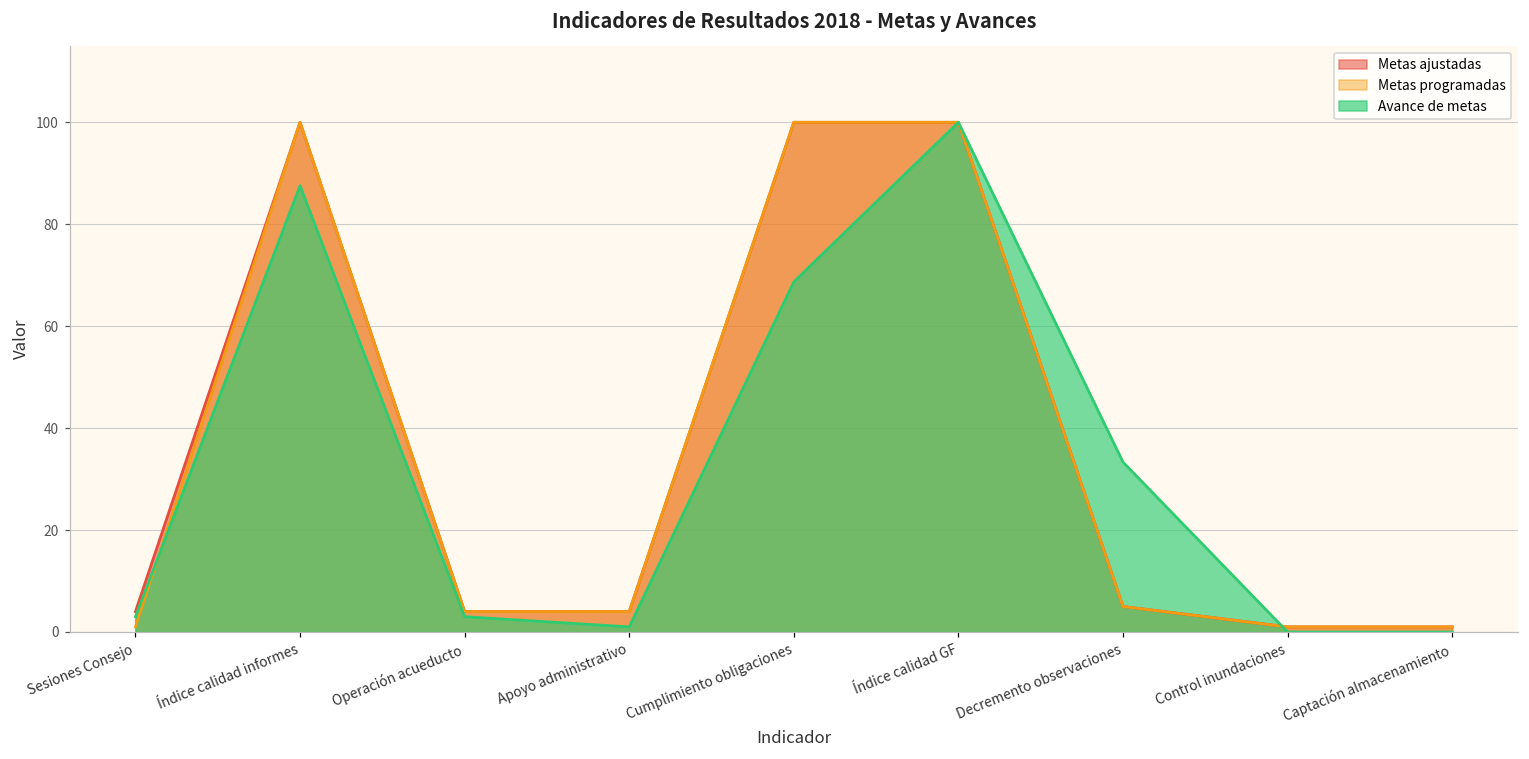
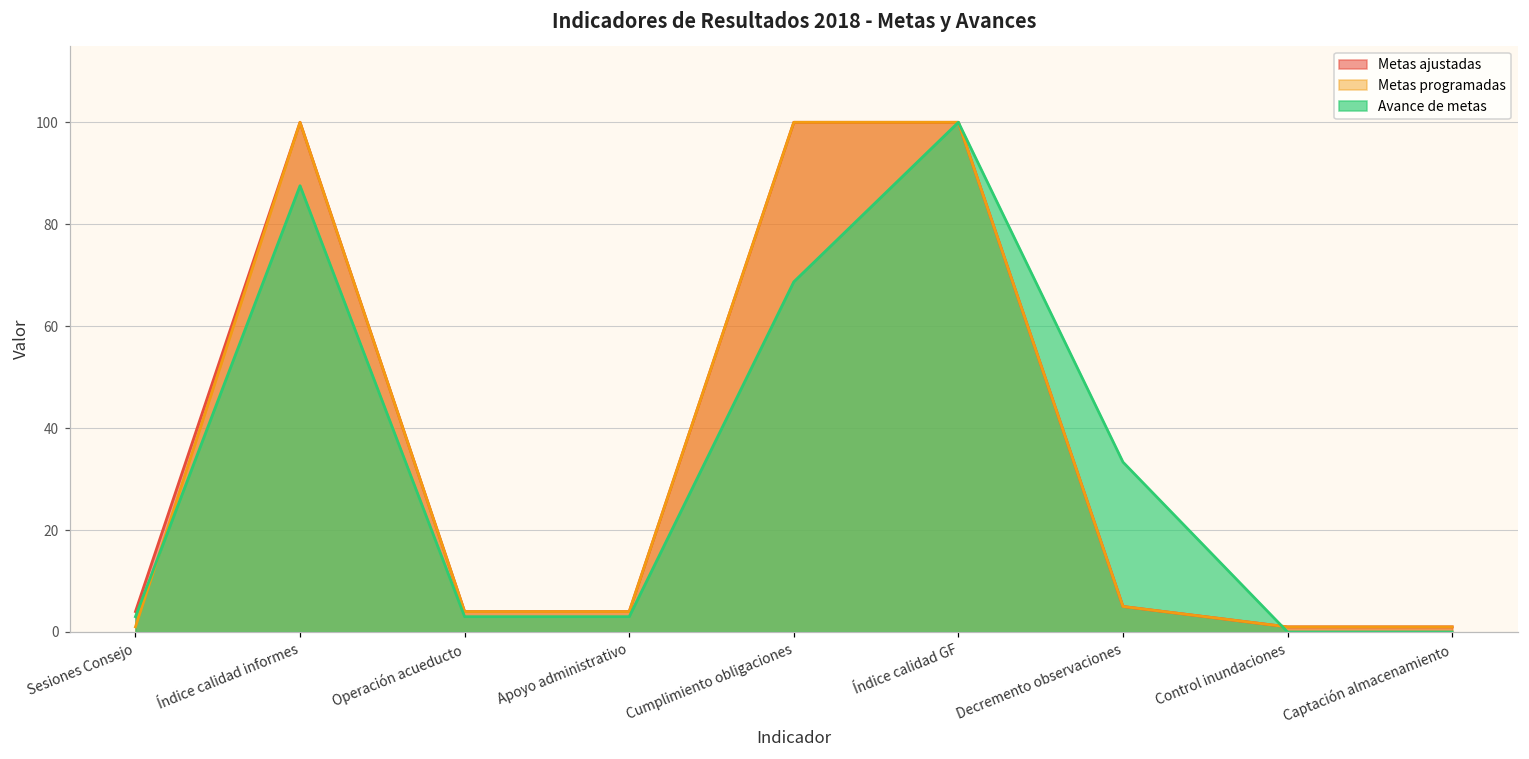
  {
    "Metas ajustadas": {
      "Sesiones Consejo": 4
    },
    "Metas programadas": {
      "Sesiones Consejo": 1
    },
    "Avance de metas": {
      "Sesiones Consejo": 3,
      "Índice calidad informes": 88,
      "Operación acueducto": 3,
-     "Apoyo administrativo": 1,
+     "Apoyo administrativo": 3,
      "Cumplimiento obligaciones": 69,
      "Decremento observaciones": 33,
      "Control inundaciones": 0,
      "Captación almacenamiento": 0
    }
  }
